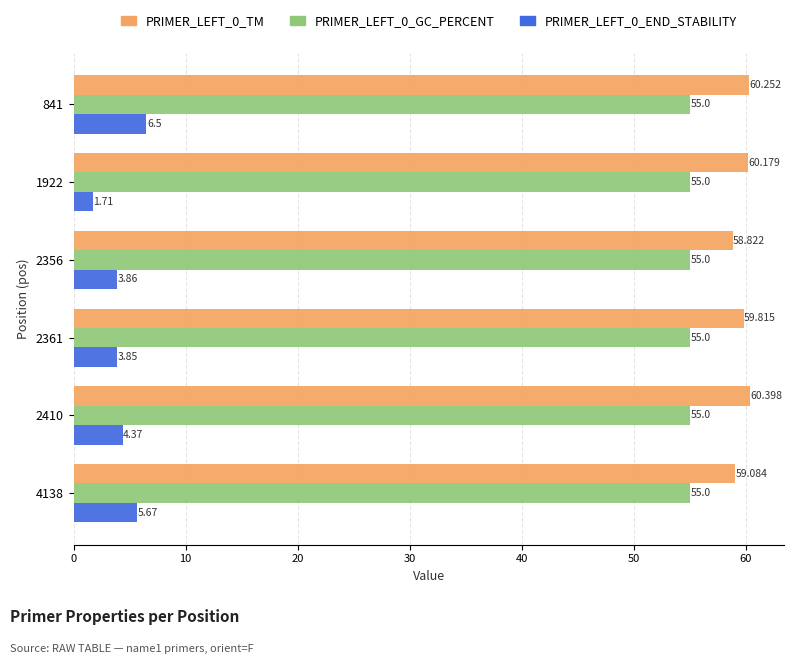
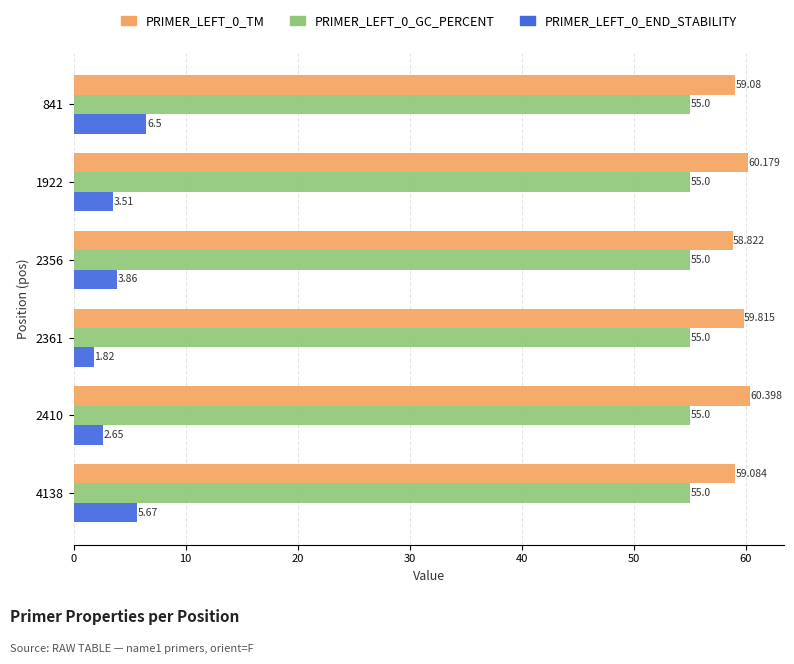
  {
    "PRIMER_LEFT_0_TM": {
-     "841": 60.252,
+     "841": 59.08,
      "1922": 60.179,
      "2356": 58.822,
      "2361": 59.815,
      "2410": 60.398,
      "4138": 59.084
    },
    "PRIMER_LEFT_0_GC_PERCENT": {
      "841": 55.0,
      "1922": 55.0,
      "2356": 55.0,
      "2361": 55.0,
      "2410": 55.0,
      "4138": 55.0
    },
    "PRIMER_LEFT_0_END_STABILITY": {
      "841": 6.5,
-     "1922": 1.71,
+     "1922": 3.51,
      "2356": 3.86,
-     "2361": 3.85,
-     "2410": 4.37,
+     "2361": 1.82,
+     "2410": 2.65,
      "4138": 5.67
    }
  }
